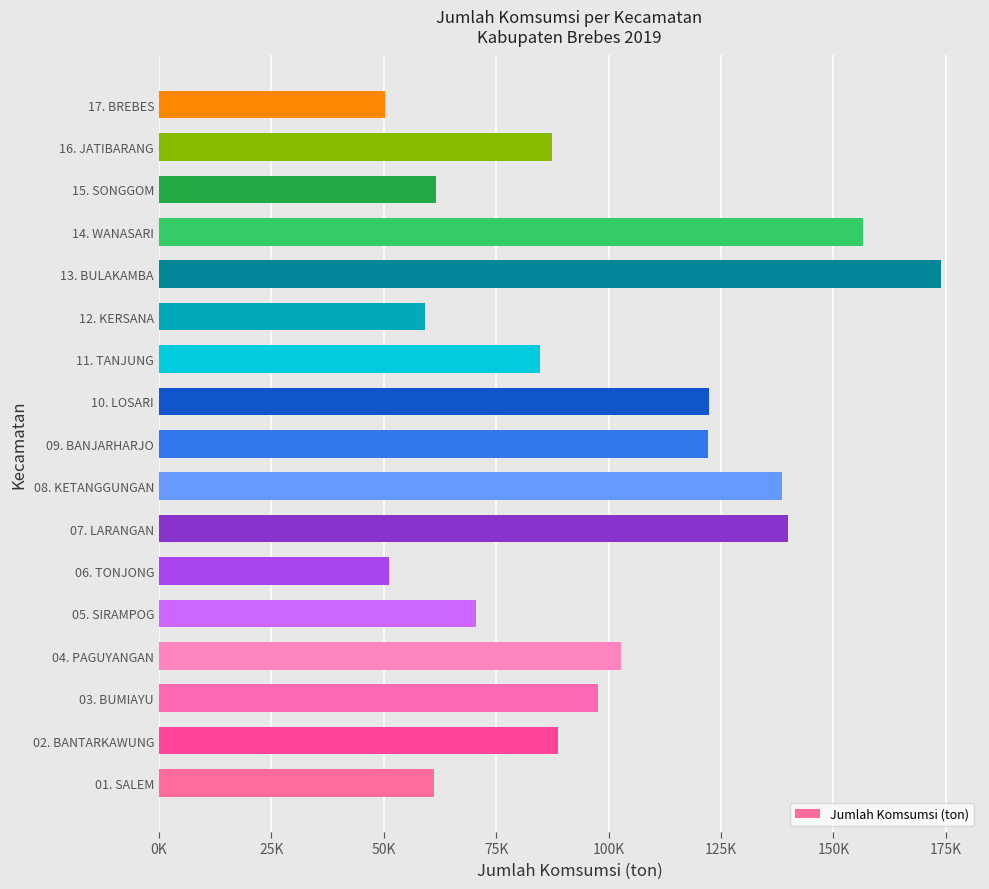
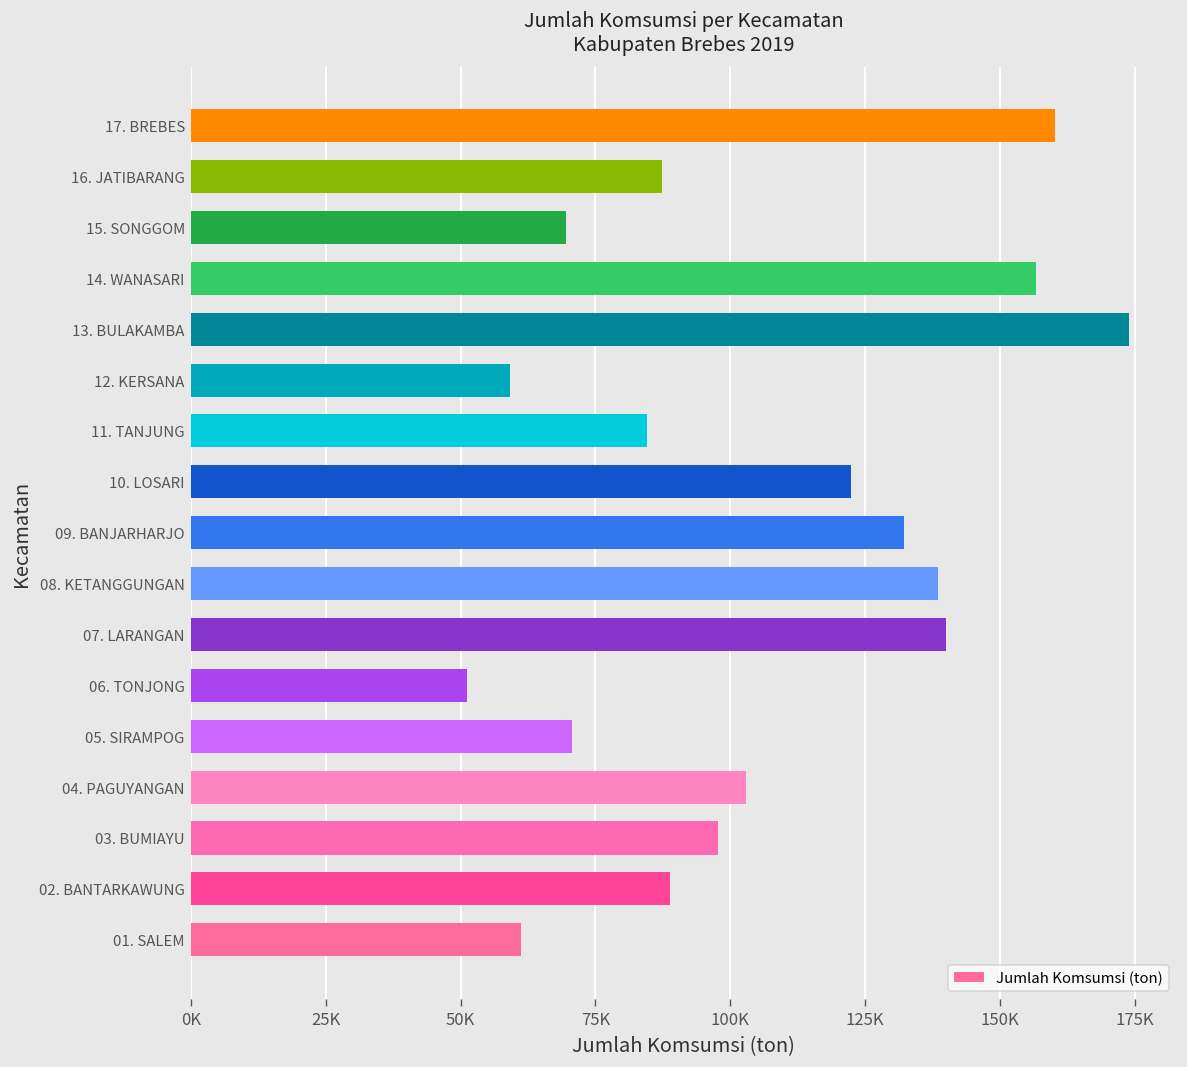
  {
-   "17. BREBES": 50000,
+   "17. BREBES": 160000,
    "16. JATIBARANG": 87000,
-   "15. SONGGOM": 62000,
+   "15. SONGGOM": 69000,
    "14. WANASARI": 157000,
    "13. BULAKAMBA": 174000,
    "12. KERSANA": 59000,
    "11. TANJUNG": 85000,
    "10. LOSARI": 122000,
-   "09. BANJARHARJO": 122000,
+   "09. BANJARHARJO": 132000,
    "08. KETANGGUNGAN": 139000,
    "07. LARANGAN": 140000,
    "06. TONJONG": 51000,
    "05. SIRAMPOG": 71000,
    "04. PAGUYANGAN": 103000,
    "03. BUMIAYU": 98000,
    "02. BANTARKAWUNG": 89000,
    "01. SALEM": 61000
  }
